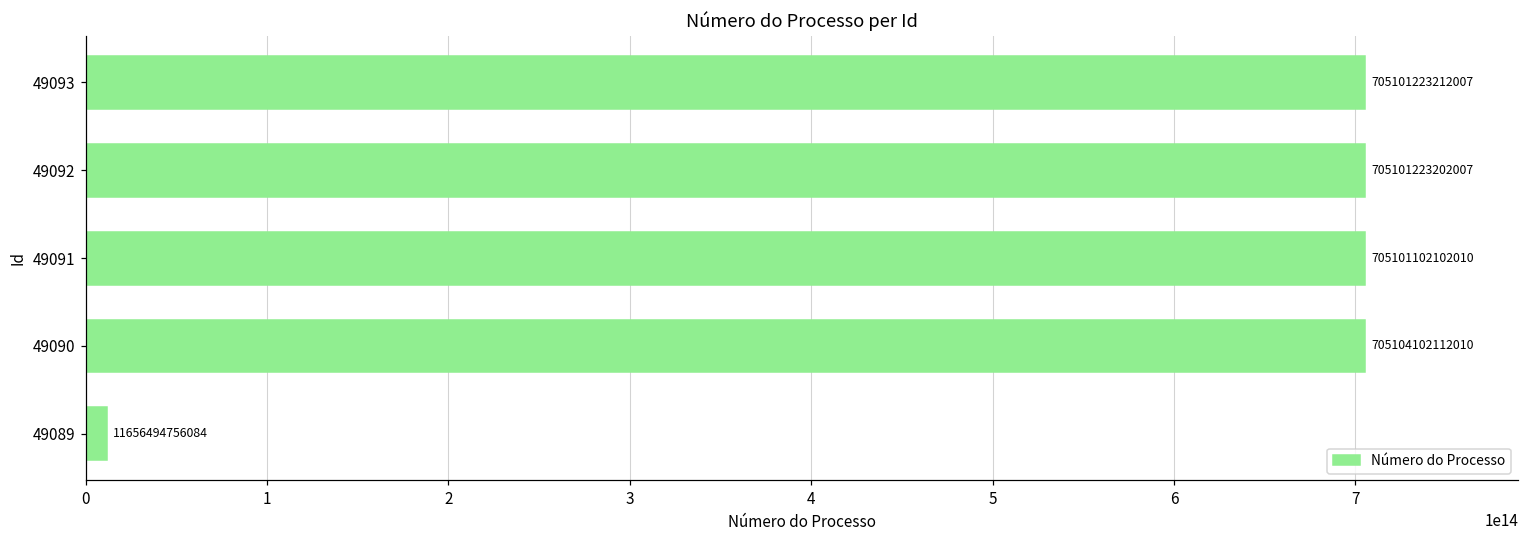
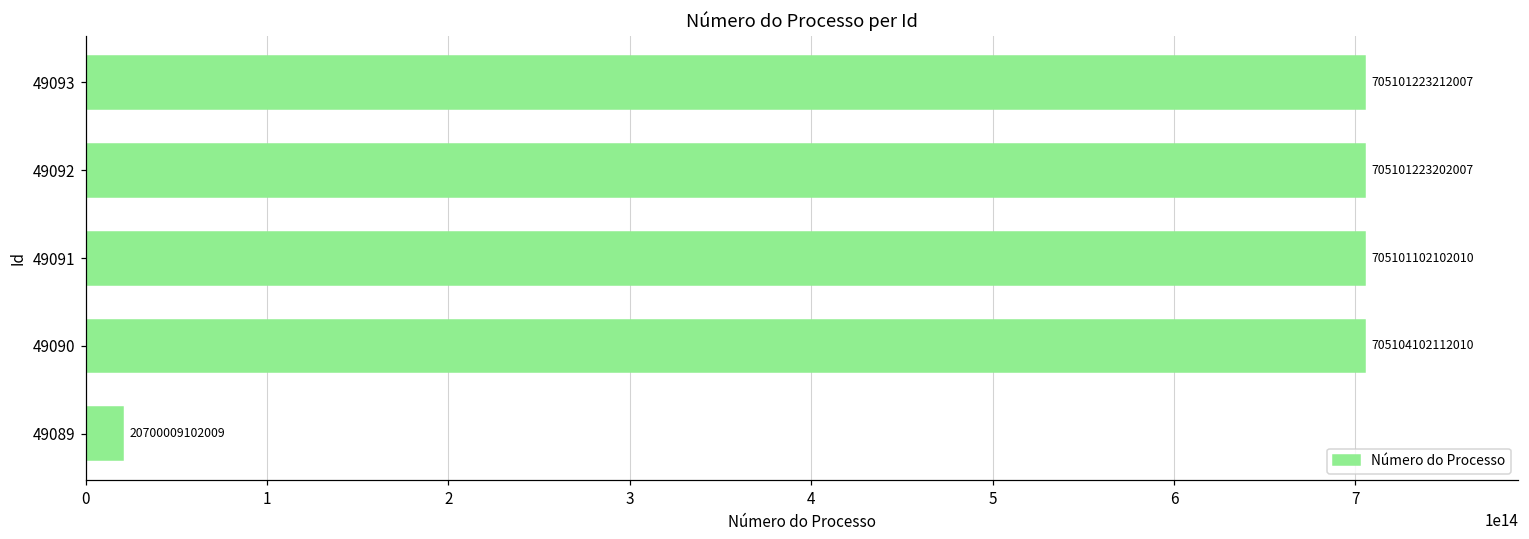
  {
    "49093": 705101223212007,
    "49092": 705101223202007,
    "49091": 705101102102010,
    "49090": 705104102112010,
-   "49089": 11656494756084
+   "49089": 20700009102009
  }
